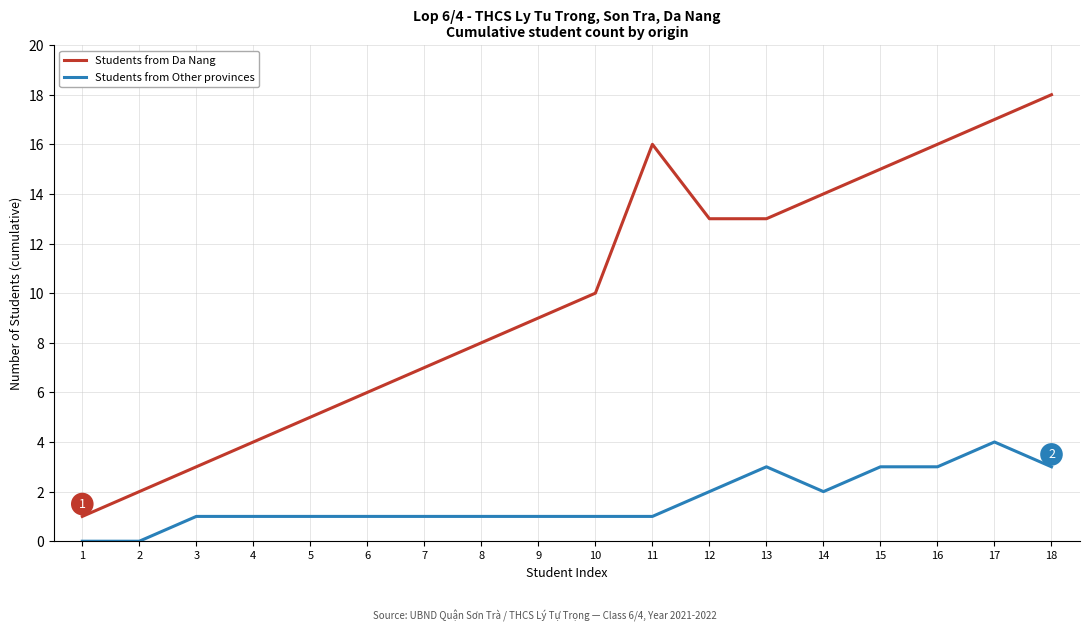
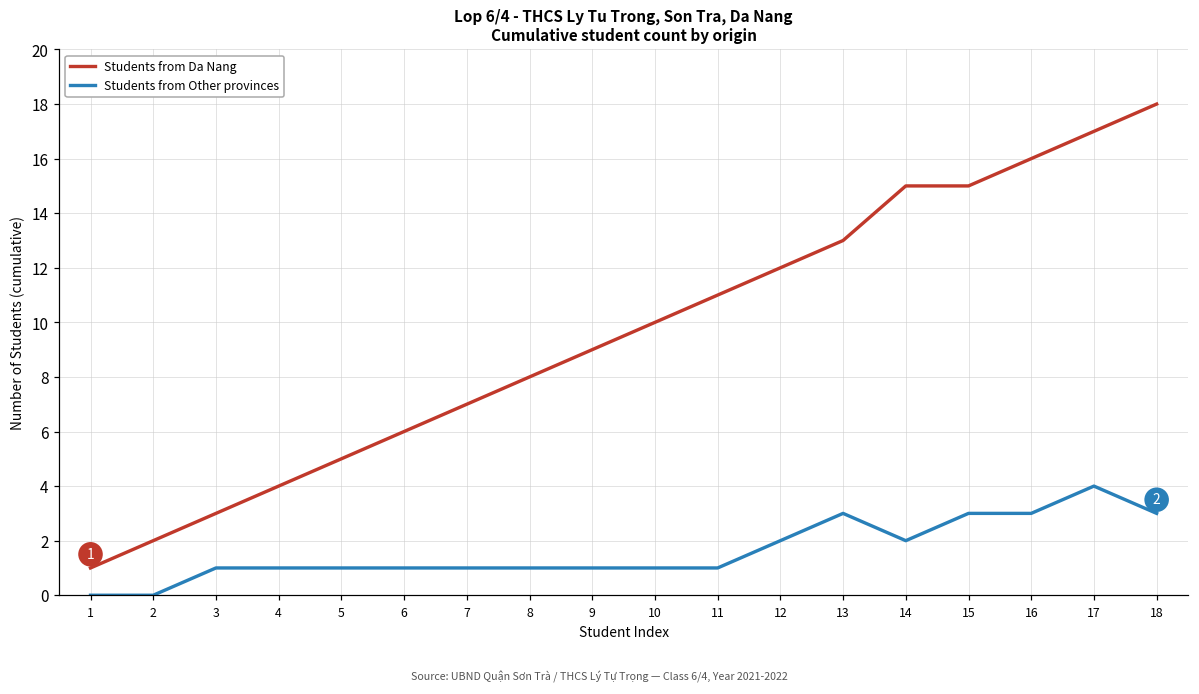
  {
    "Students from Da Nang": {
      "2": 2,
      "3": 3,
      "4": 4,
      "5": 5,
      "6": 6,
      "7": 7,
      "8": 8,
      "9": 9,
      "10": 10,
-     "11": 16,
-     "12": 13,
+     "11": 11,
+     "12": 12,
      "13": 13,
-     "14": 14,
+     "14": 15,
      "15": 15,
      "16": 16,
      "17": 17,
      "18": 18
    },
    "Students from Other provinces": {
      "1": 0,
      "2": 0,
      "3": 1,
      "4": 1,
      "5": 1,
      "6": 1,
      "7": 1,
      "8": 1,
      "9": 1,
      "10": 1,
      "11": 1,
      "12": 2,
      "13": 3,
      "14": 2,
      "15": 3,
      "16": 3,
      "17": 4
    }
  }
